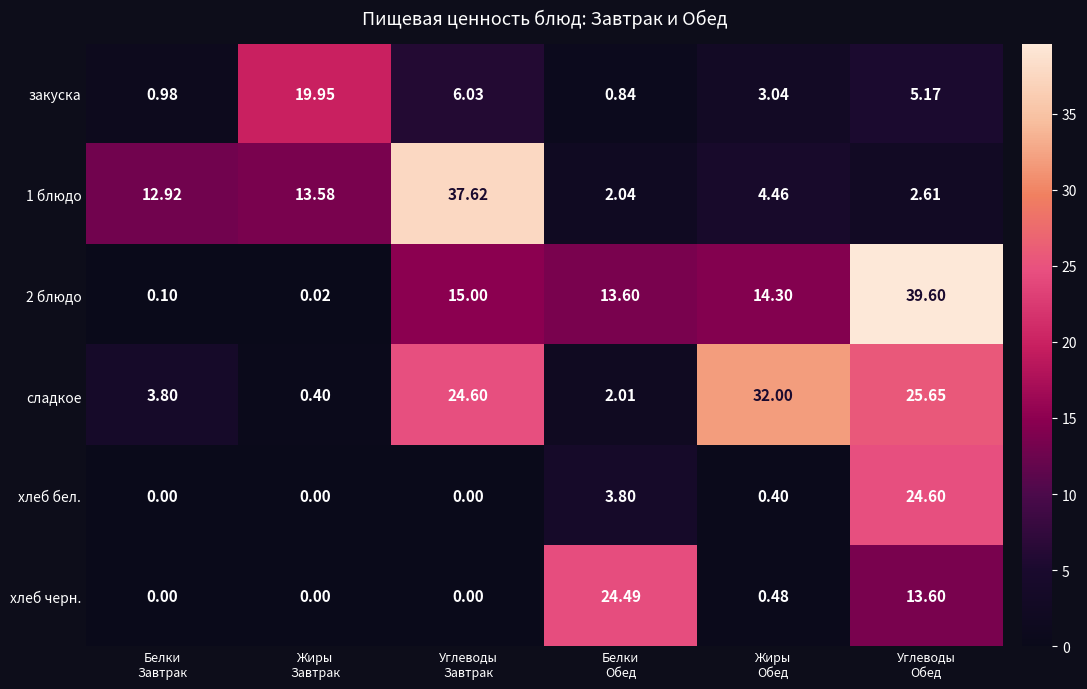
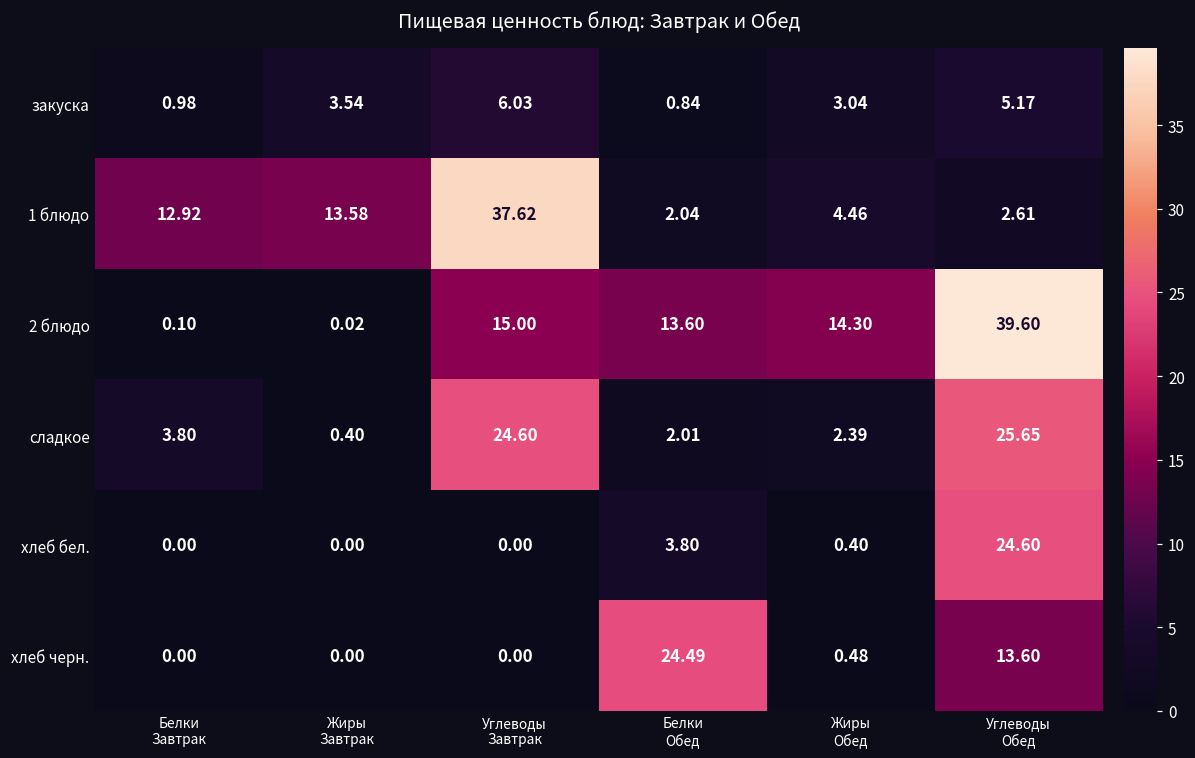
  {
    "закуска": {
      "Белки Завтрак": 0.98,
-     "Жиры Завтрак": 19.95,
+     "Жиры Завтрак": 3.54,
      "Углеводы Завтрак": 6.03,
      "Белки Обед": 0.84,
      "Жиры Обед": 3.04,
      "Углеводы Обед": 5.17
    },
    "1 блюдо": {
      "Белки Завтрак": 12.92,
      "Жиры Завтрак": 13.58,
      "Углеводы Завтрак": 37.62,
      "Белки Обед": 2.04,
      "Жиры Обед": 4.46,
      "Углеводы Обед": 2.61
    },
    "2 блюдо": {
      "Белки Завтрак": 0.10,
      "Жиры Завтрак": 0.02,
      "Углеводы Завтрак": 15.00,
      "Белки Обед": 13.60,
      "Жиры Обед": 14.30,
      "Углеводы Обед": 39.60
    },
    "сладкое": {
      "Белки Завтрак": 3.80,
      "Жиры Завтрак": 0.40,
      "Углеводы Завтрак": 24.60,
      "Белки Обед": 2.01,
-     "Жиры Обед": 32.00,
+     "Жиры Обед": 2.39,
      "Углеводы Обед": 25.65
    },
    "хлеб бел.": {
      "Белки Завтрак": 0.00,
      "Жиры Завтрак": 0.00,
      "Углеводы Завтрак": 0.00,
      "Белки Обед": 3.80,
      "Жиры Обед": 0.40,
      "Углеводы Обед": 24.60
    },
    "хлеб черн.": {
      "Белки Завтрак": 0.00,
      "Жиры Завтрак": 0.00,
      "Углеводы Завтрак": 0.00,
      "Белки Обед": 24.49,
      "Жиры Обед": 0.48,
      "Углеводы Обед": 13.60
    }
  }
